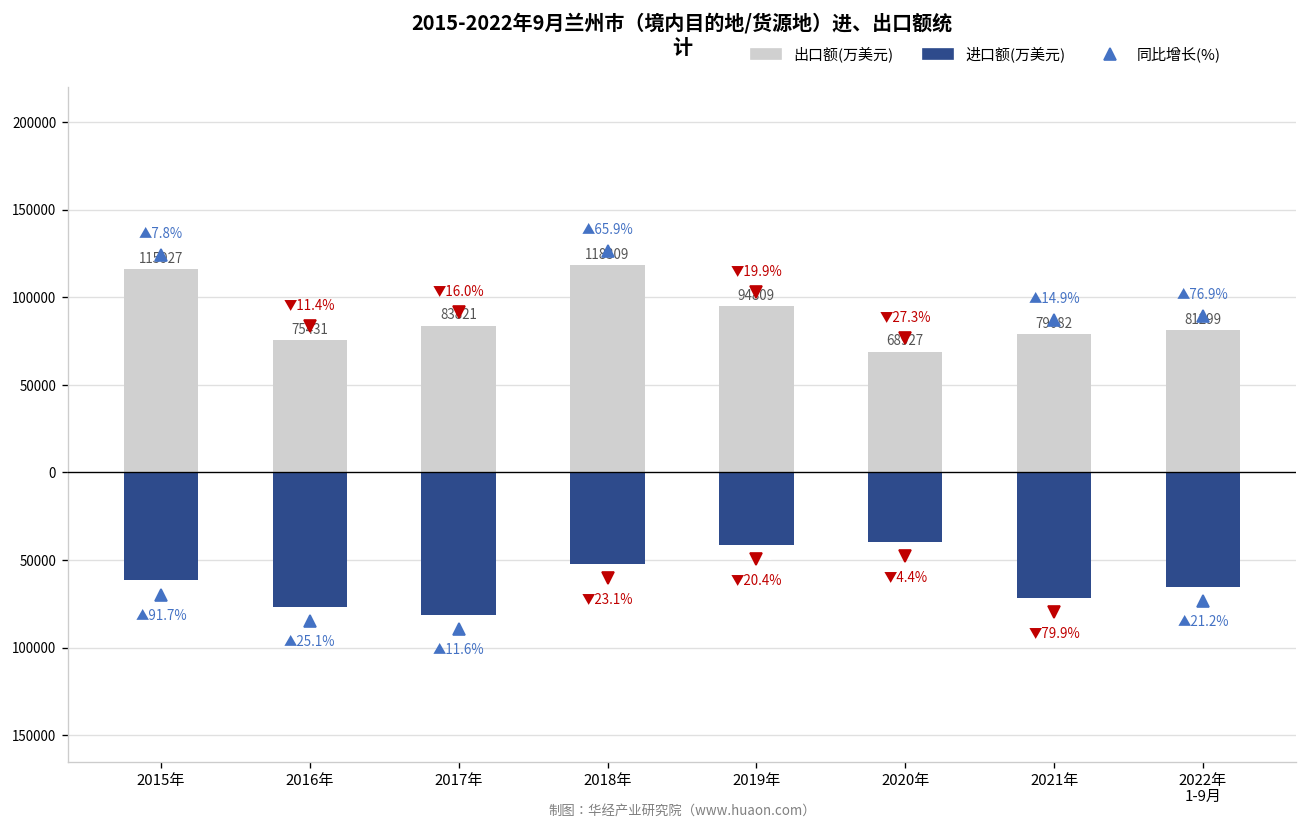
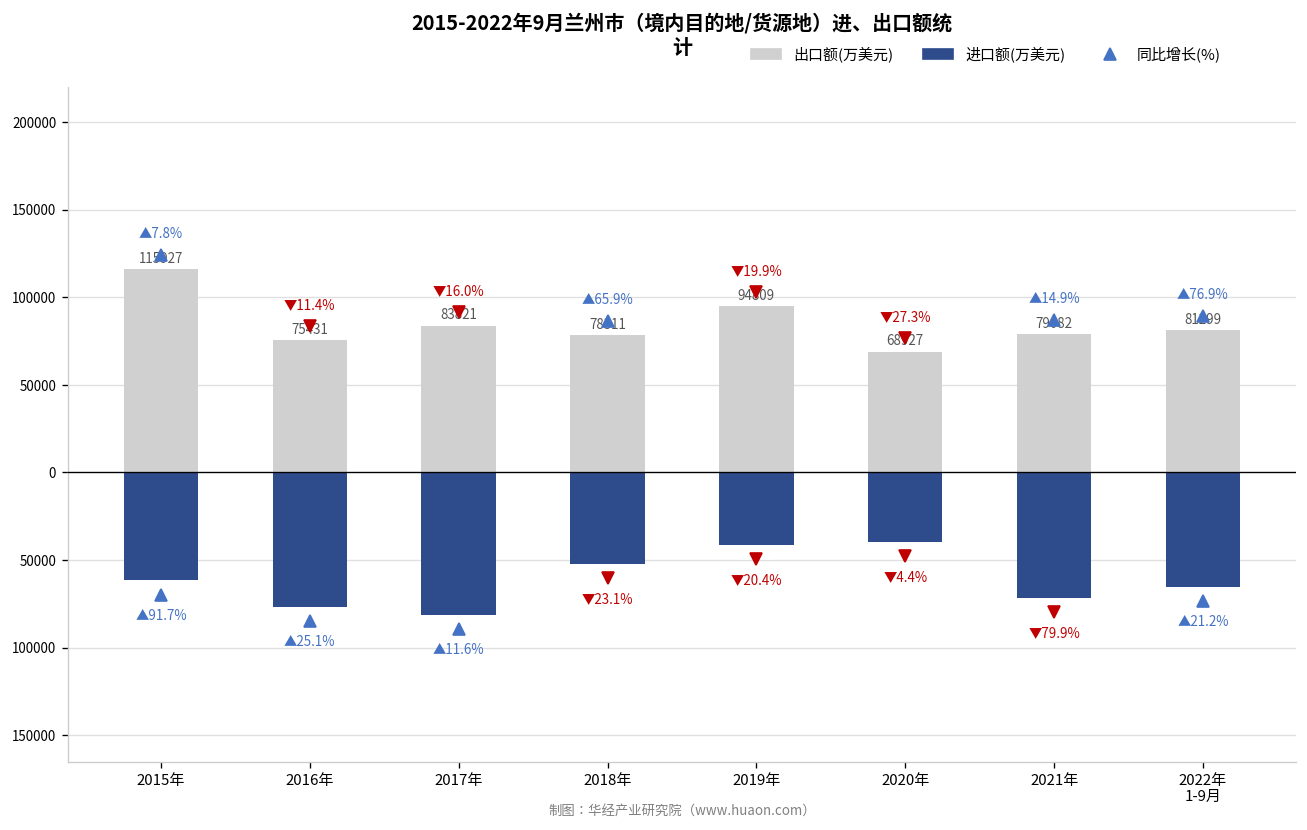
  {
    "出口额(万美元)": {
-     "2018年": 118309
+     "2018年": 78311
    }
  }
